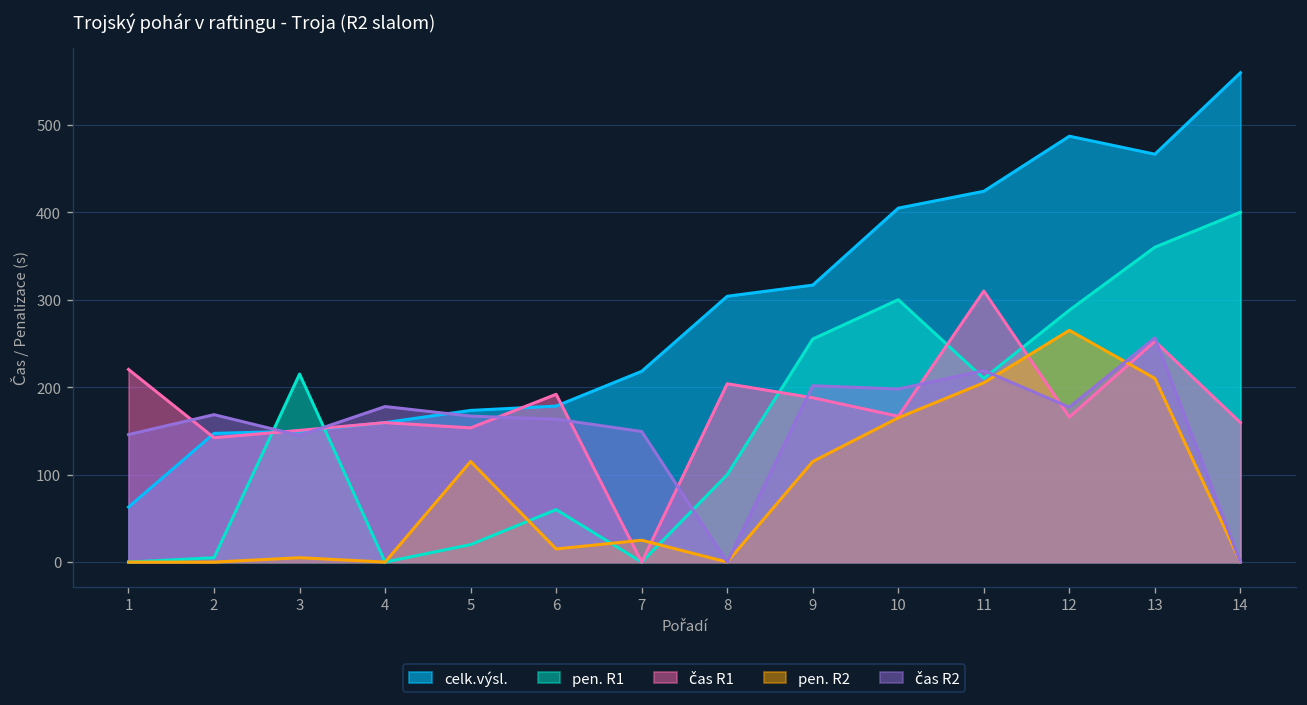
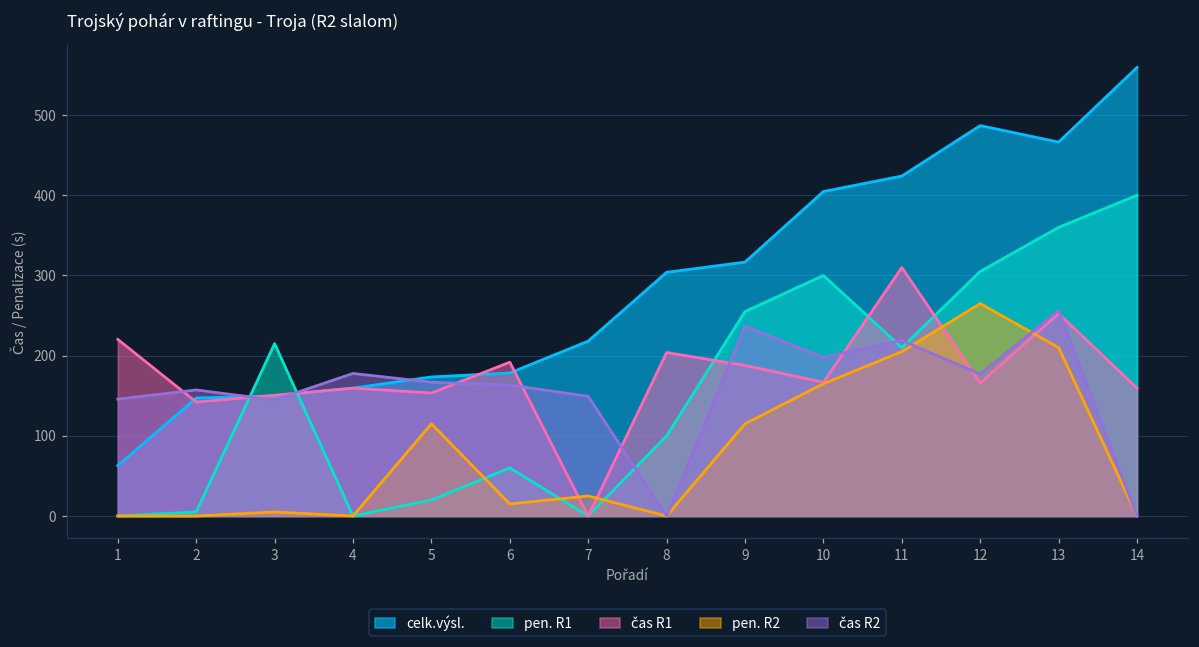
  {
    "celk.výsl.": {
      "1": 60,
      "2": 150,
      "5": 170,
      "6": 180,
      "7": 220,
      "8": 300,
      "9": 320,
      "10": 400,
      "11": 420,
      "12": 490,
      "13": 470,
      "14": 560
    },
    "pen. R1": {
      "2": 10,
      "3": 220,
      "5": 20,
      "6": 60,
      "8": 100,
      "9": 260,
      "10": 300,
      "11": 210,
-     "12": 290,
+     "12": 310,
      "13": 360,
      "14": 400
    },
    "čas R1": {
      "1": 220,
      "2": 140,
      "5": 150,
      "6": 190,
      "8": 200,
      "9": 190,
      "11": 310,
      "12": 170,
      "13": 250,
      "14": 160
    },
    "pen. R2": {
      "2": 0,
      "3": 10,
      "5": 120,
      "6": 20,
      "7": 30,
      "9": 120,
      "11": 210,
      "12": 270,
      "13": 210
    },
    "čas R2": {
      "1": 150,
-     "2": 170,
+     "2": 160,
      "3": 140,
      "4": 180,
      "5": 170,
      "6": 160,
      "7": 150,
-     "9": 200,
+     "9": 240,
      "10": 200,
      "11": 220,
      "12": 180,
      "13": 260
    }
  }
